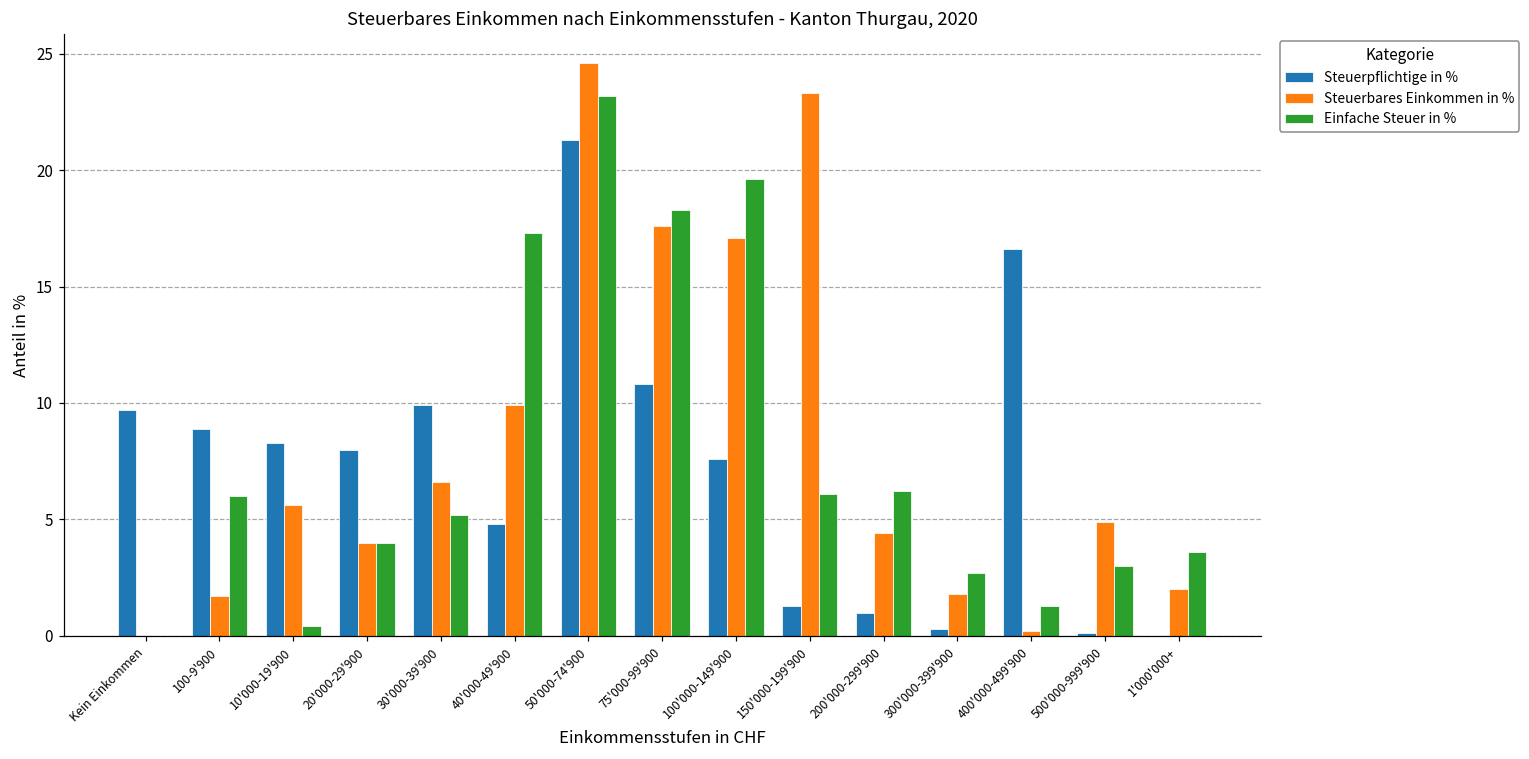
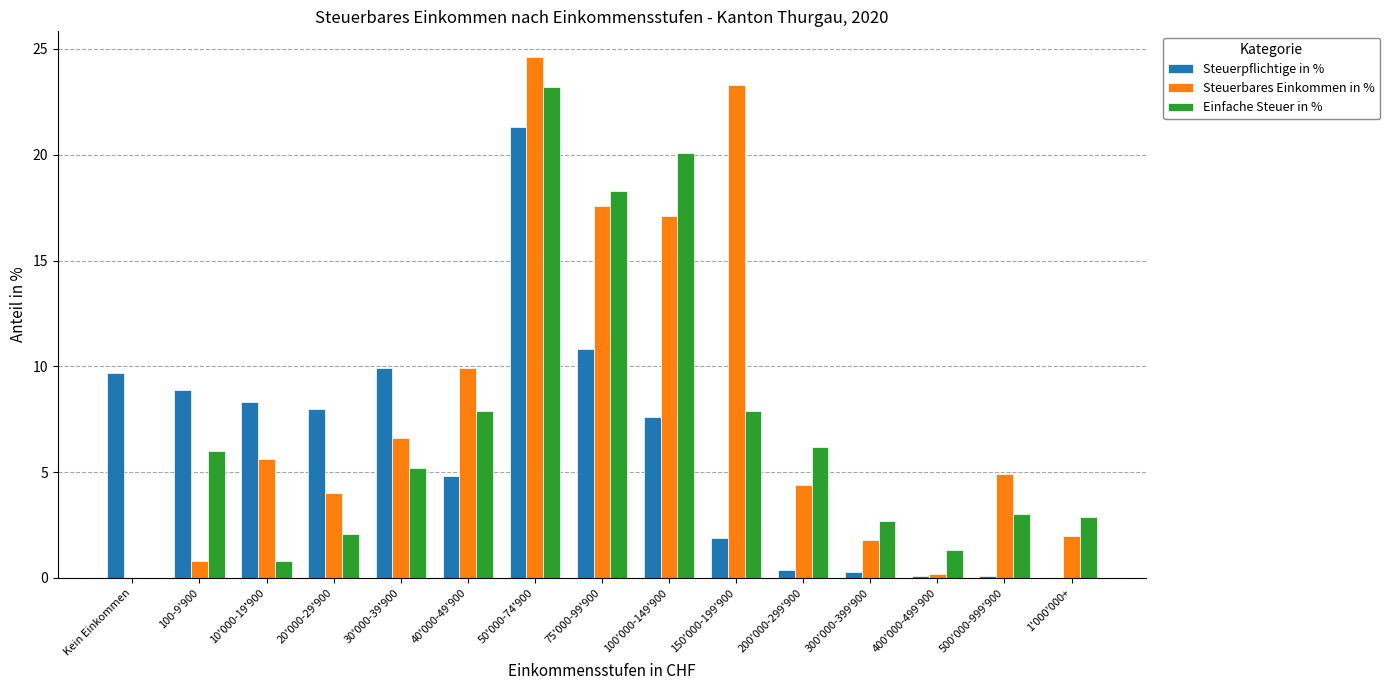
  {
    "Steuerpflichtige in %": {
      "Kein Einkommen": 9.7,
      "100-9'900": 8.9,
      "10'000-19'900": 8.3,
      "20'000-29'900": 8.0,
      "30'000-39'900": 9.9,
      "40'000-49'900": 4.8,
      "50'000-74'900": 21.3,
      "75'000-99'900": 10.8,
      "100'000-149'900": 7.6,
-     "150'000-199'900": 1.3,
-     "200'000-299'900": 1.0,
+     "150'000-199'900": 1.9,
+     "200'000-299'900": 0.4,
      "300'000-399'900": 0.3,
-     "400'000-499'900": 16.6,
+     "400'000-499'900": 0.1,
      "1'000'000+": 0.0
    },
    "Steuerbares Einkommen in %": {
      "Kein Einkommen": 0.0,
-     "100-9'900": 1.7,
+     "100-9'900": 0.8,
      "10'000-19'900": 5.6,
      "20'000-29'900": 4.0,
      "30'000-39'900": 6.6,
      "40'000-49'900": 9.9,
      "50'000-74'900": 24.6,
      "75'000-99'900": 17.6,
      "100'000-149'900": 17.1,
      "150'000-199'900": 23.3,
      "200'000-299'900": 4.4,
      "300'000-399'900": 1.8,
      "400'000-499'900": 0.2,
      "500'000-999'900": 4.9,
      "1'000'000+": 2.0
    },
    "Einfache Steuer in %": {
      "Kein Einkommen": 0.0,
      "100-9'900": 6.0,
-     "10'000-19'900": 0.4,
-     "20'000-29'900": 4.0,
+     "10'000-19'900": 0.8,
+     "20'000-29'900": 2.1,
      "30'000-39'900": 5.2,
-     "40'000-49'900": 17.3,
+     "40'000-49'900": 7.9,
      "50'000-74'900": 23.2,
      "75'000-99'900": 18.3,
-     "100'000-149'900": 19.6,
-     "150'000-199'900": 6.1,
+     "100'000-149'900": 20.1,
+     "150'000-199'900": 7.9,
      "200'000-299'900": 6.2,
      "300'000-399'900": 2.7,
      "400'000-499'900": 1.3,
      "500'000-999'900": 3.0,
-     "1'000'000+": 3.6
+     "1'000'000+": 2.9
    }
  }
